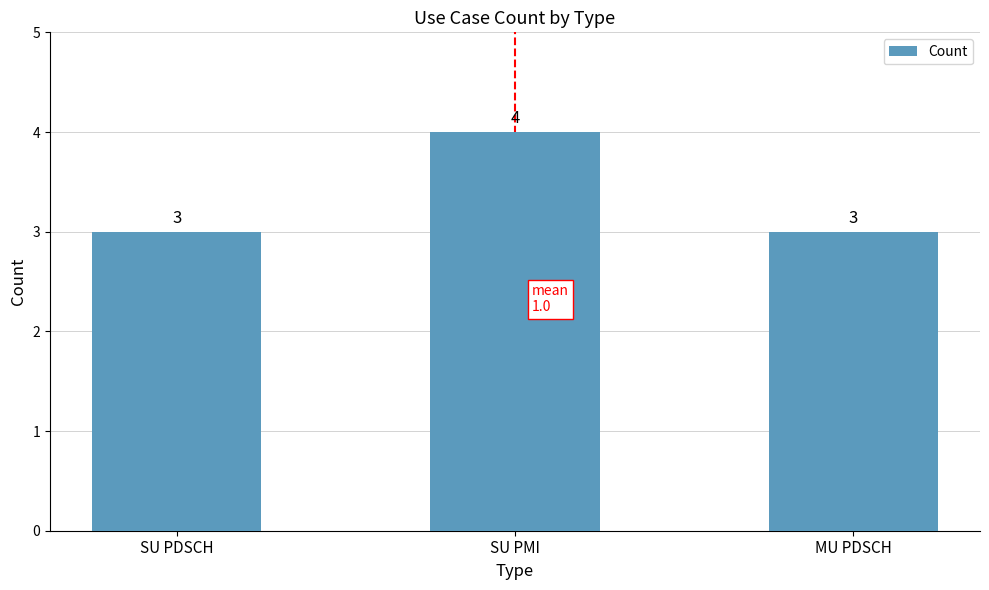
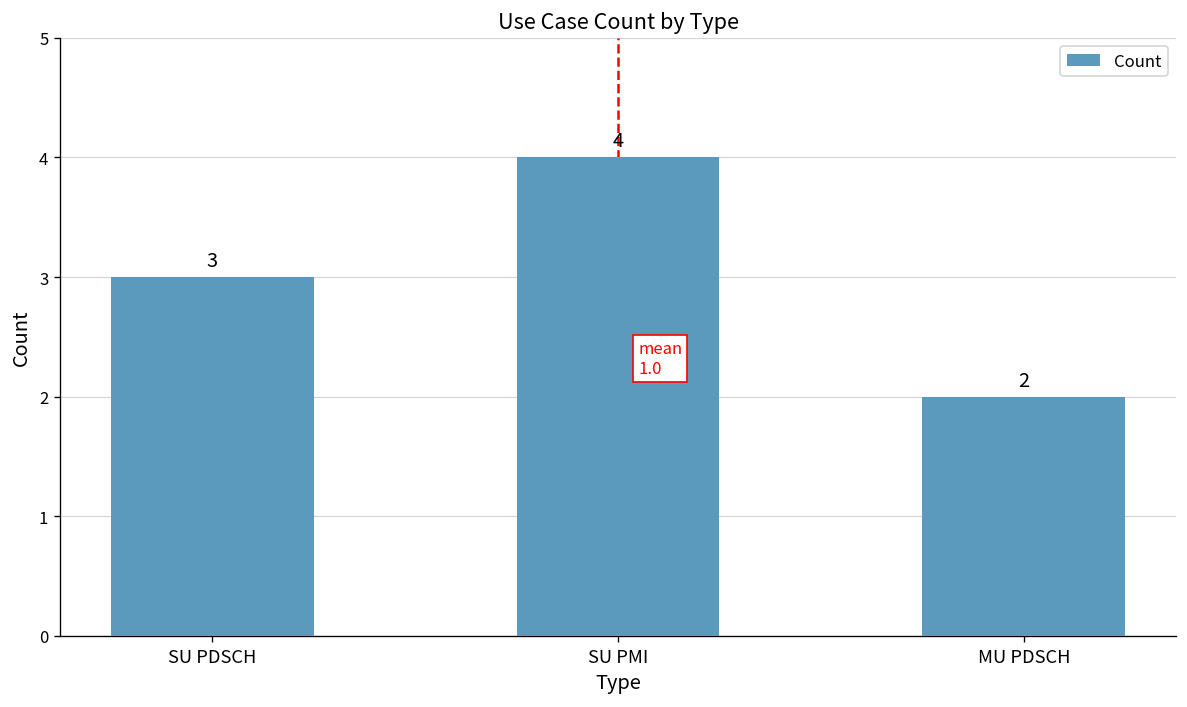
  {
    "SU PDSCH": 3,
    "SU PMI": 4,
-   "MU PDSCH": 3
+   "MU PDSCH": 2
  }
